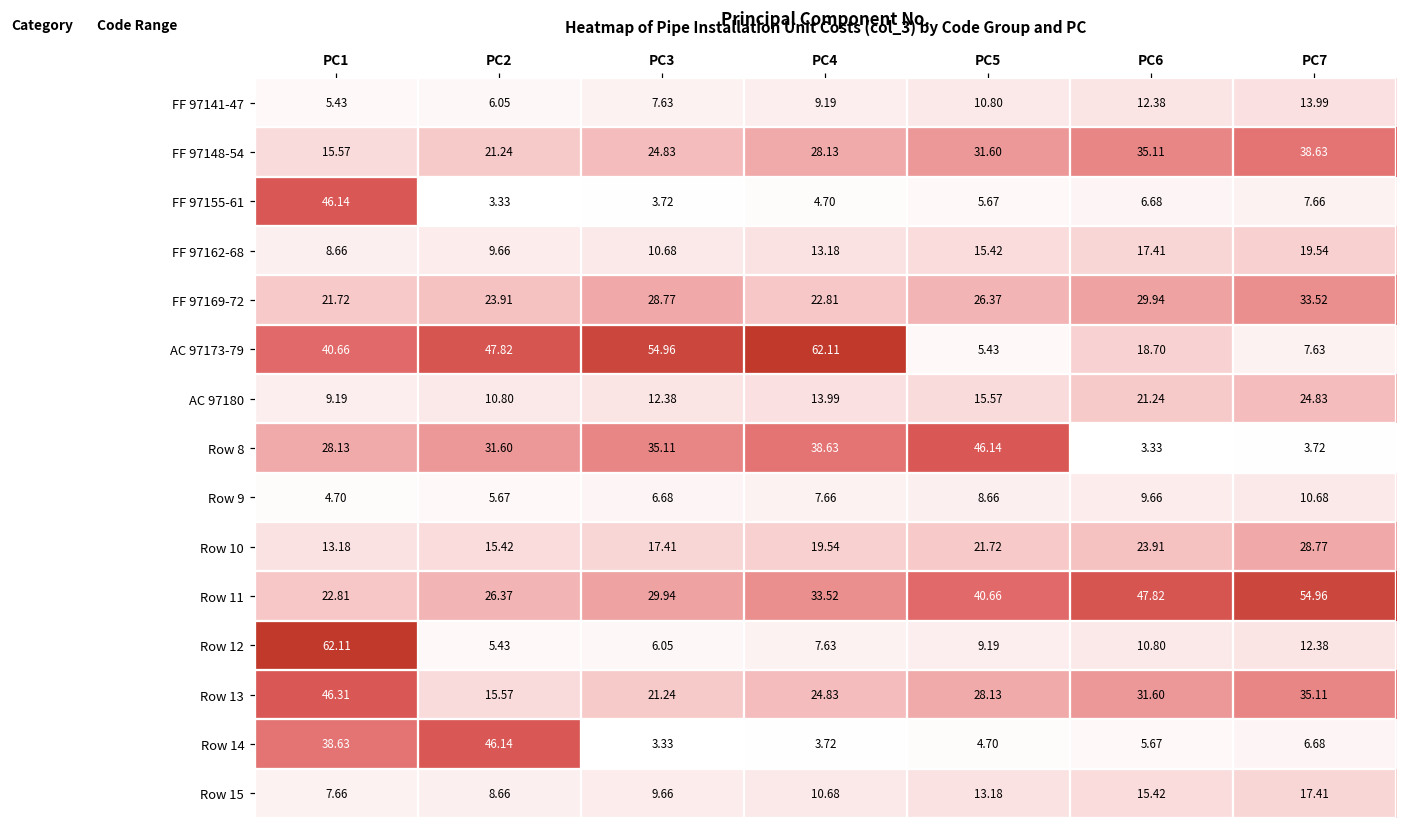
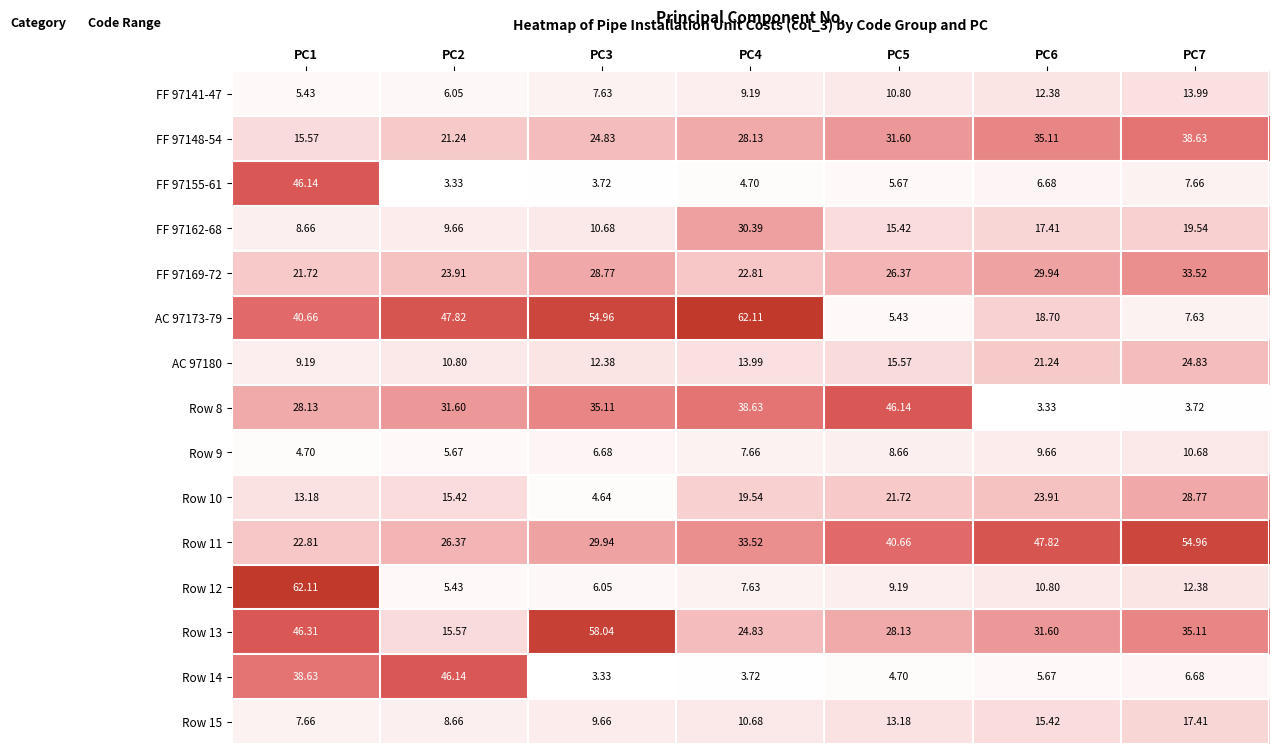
  {
    "FF 97141-47": {
      "PC1": 5.43,
      "PC2": 6.05,
      "PC3": 7.63,
      "PC4": 9.19,
      "PC5": 10.80,
      "PC6": 12.38,
      "PC7": 13.99
    },
    "FF 97148-54": {
      "PC1": 15.57,
      "PC2": 21.24,
      "PC3": 24.83,
      "PC4": 28.13,
      "PC5": 31.60,
      "PC6": 35.11,
      "PC7": 38.63
    },
    "FF 97155-61": {
      "PC1": 46.14,
      "PC2": 3.33,
      "PC3": 3.72,
      "PC4": 4.70,
      "PC5": 5.67,
      "PC6": 6.68,
      "PC7": 7.66
    },
    "FF 97162-68": {
      "PC1": 8.66,
      "PC2": 9.66,
      "PC3": 10.68,
-     "PC4": 13.18,
+     "PC4": 30.39,
      "PC5": 15.42,
      "PC6": 17.41,
      "PC7": 19.54
    },
    "FF 97169-72": {
      "PC1": 21.72,
      "PC2": 23.91,
      "PC3": 28.77,
      "PC4": 22.81,
      "PC5": 26.37,
      "PC6": 29.94,
      "PC7": 33.52
    },
    "AC 97173-79": {
      "PC1": 40.66,
      "PC2": 47.82,
      "PC3": 54.96,
      "PC4": 62.11,
      "PC5": 5.43,
      "PC6": 18.70,
      "PC7": 7.63
    },
    "AC 97180": {
      "PC1": 9.19,
      "PC2": 10.80,
      "PC3": 12.38,
      "PC4": 13.99,
      "PC5": 15.57,
      "PC6": 21.24,
      "PC7": 24.83
    },
    "Row 8": {
      "PC1": 28.13,
      "PC2": 31.60,
      "PC3": 35.11,
      "PC4": 38.63,
      "PC5": 46.14,
      "PC6": 3.33,
      "PC7": 3.72
    },
    "Row 9": {
      "PC1": 4.70,
      "PC2": 5.67,
      "PC3": 6.68,
      "PC4": 7.66,
      "PC5": 8.66,
      "PC6": 9.66,
      "PC7": 10.68
    },
    "Row 10": {
      "PC1": 13.18,
      "PC2": 15.42,
-     "PC3": 17.41,
+     "PC3": 4.64,
      "PC4": 19.54,
      "PC5": 21.72,
      "PC6": 23.91,
      "PC7": 28.77
    },
    "Row 11": {
      "PC1": 22.81,
      "PC2": 26.37,
      "PC3": 29.94,
      "PC4": 33.52,
      "PC5": 40.66,
      "PC6": 47.82,
      "PC7": 54.96
    },
    "Row 12": {
      "PC1": 62.11,
      "PC2": 5.43,
      "PC3": 6.05,
      "PC4": 7.63,
      "PC5": 9.19,
      "PC6": 10.80,
      "PC7": 12.38
    },
    "Row 13": {
      "PC1": 46.31,
      "PC2": 15.57,
-     "PC3": 21.24,
+     "PC3": 58.04,
      "PC4": 24.83,
      "PC5": 28.13,
      "PC6": 31.60,
      "PC7": 35.11
    },
    "Row 14": {
      "PC1": 38.63,
      "PC2": 46.14,
      "PC3": 3.33,
      "PC4": 3.72,
      "PC5": 4.70,
      "PC6": 5.67,
      "PC7": 6.68
    },
    "Row 15": {
      "PC1": 7.66,
      "PC2": 8.66,
      "PC3": 9.66,
      "PC4": 10.68,
      "PC5": 13.18,
      "PC6": 15.42,
      "PC7": 17.41
    }
  }
